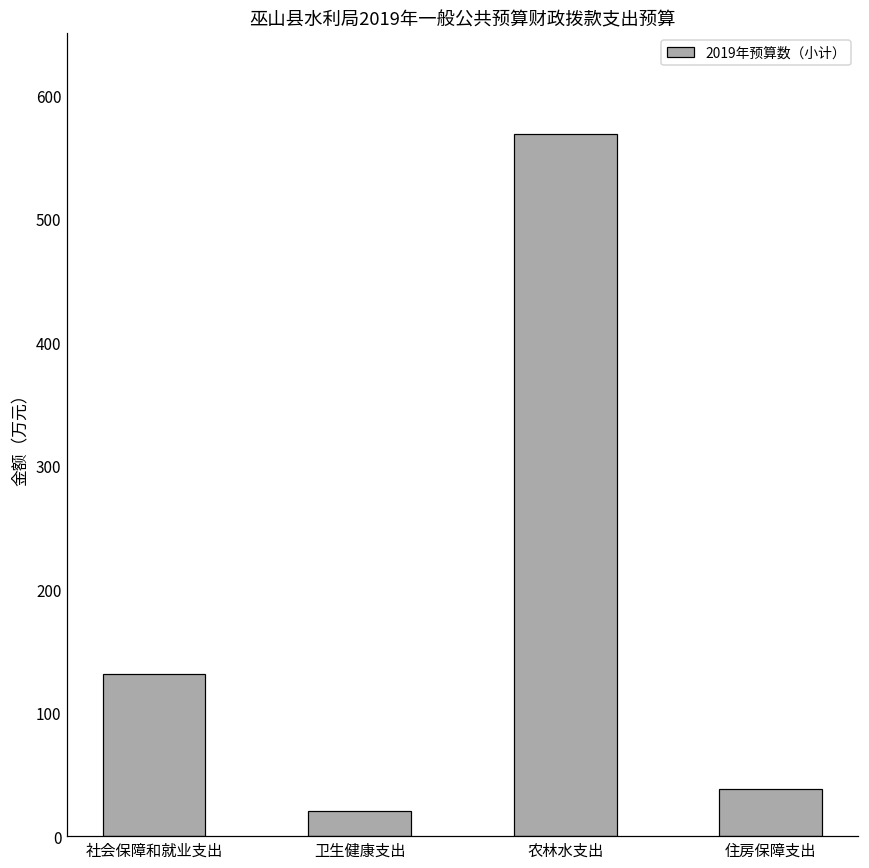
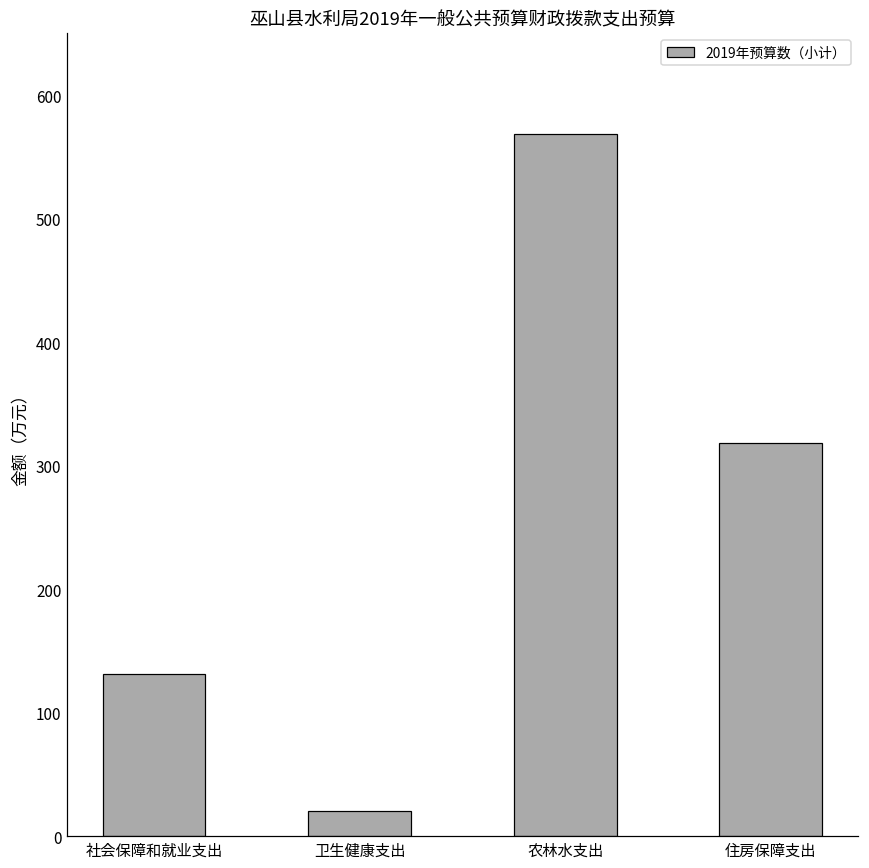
  {
    "社会保障和就业支出": 131,
    "卫生健康支出": 21,
    "农林水支出": 568,
-   "住房保障支出": 39
+   "住房保障支出": 318
  }
